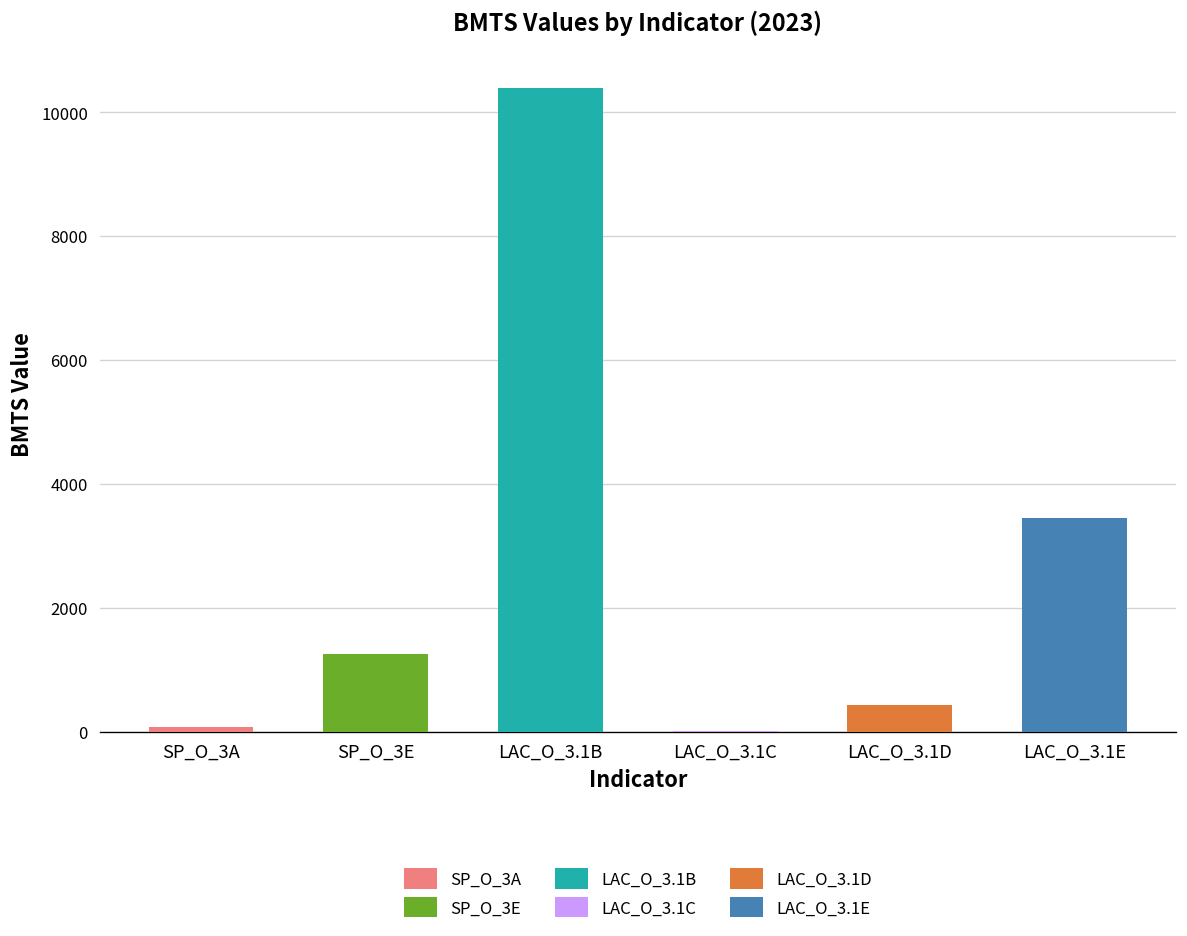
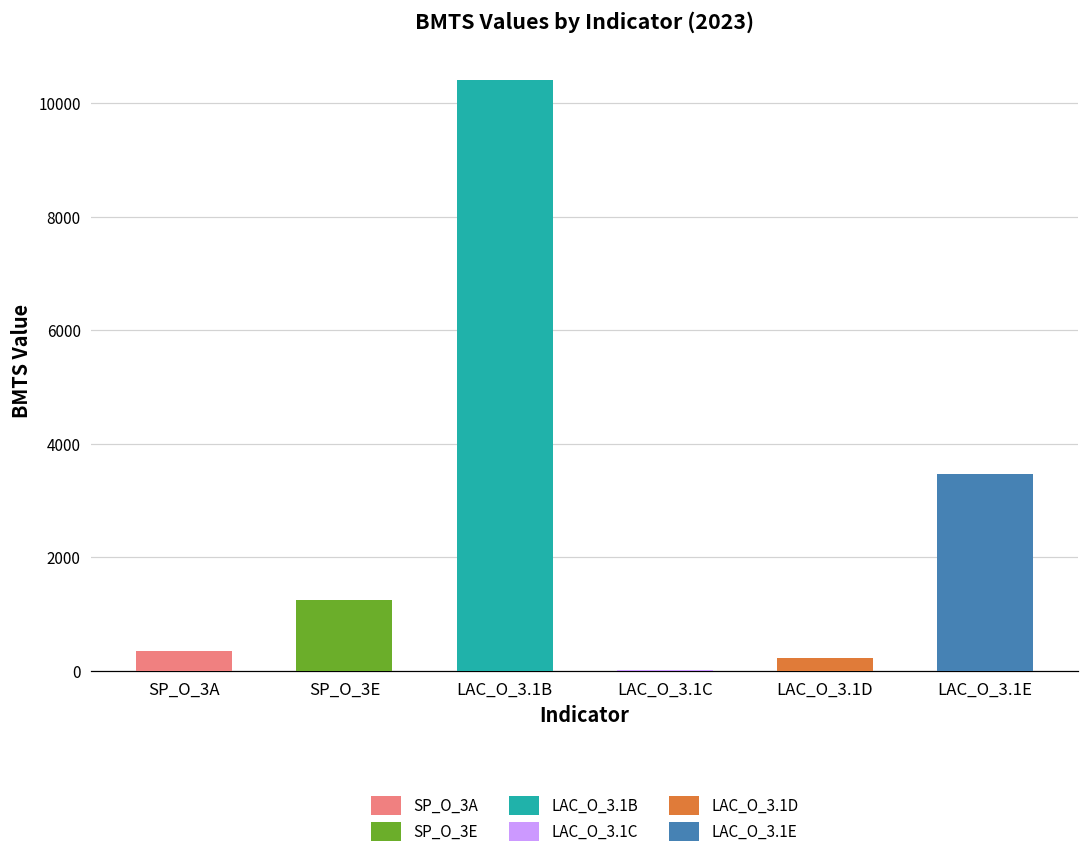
  {
-   "SP_O_3A": 100,
+   "SP_O_3A": 400,
    "SP_O_3E": 1300,
    "LAC_O_3.1B": 10400,
-   "LAC_O_3.1D": 400,
+   "LAC_O_3.1D": 200,
    "LAC_O_3.1E": 3500
  }
